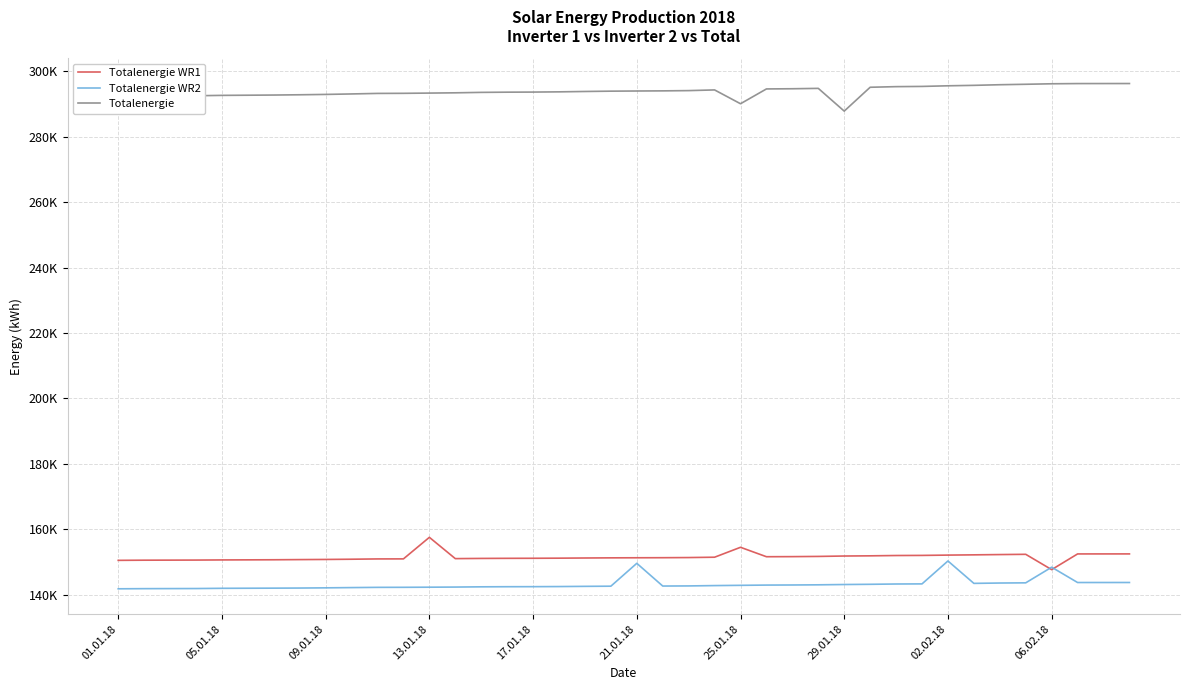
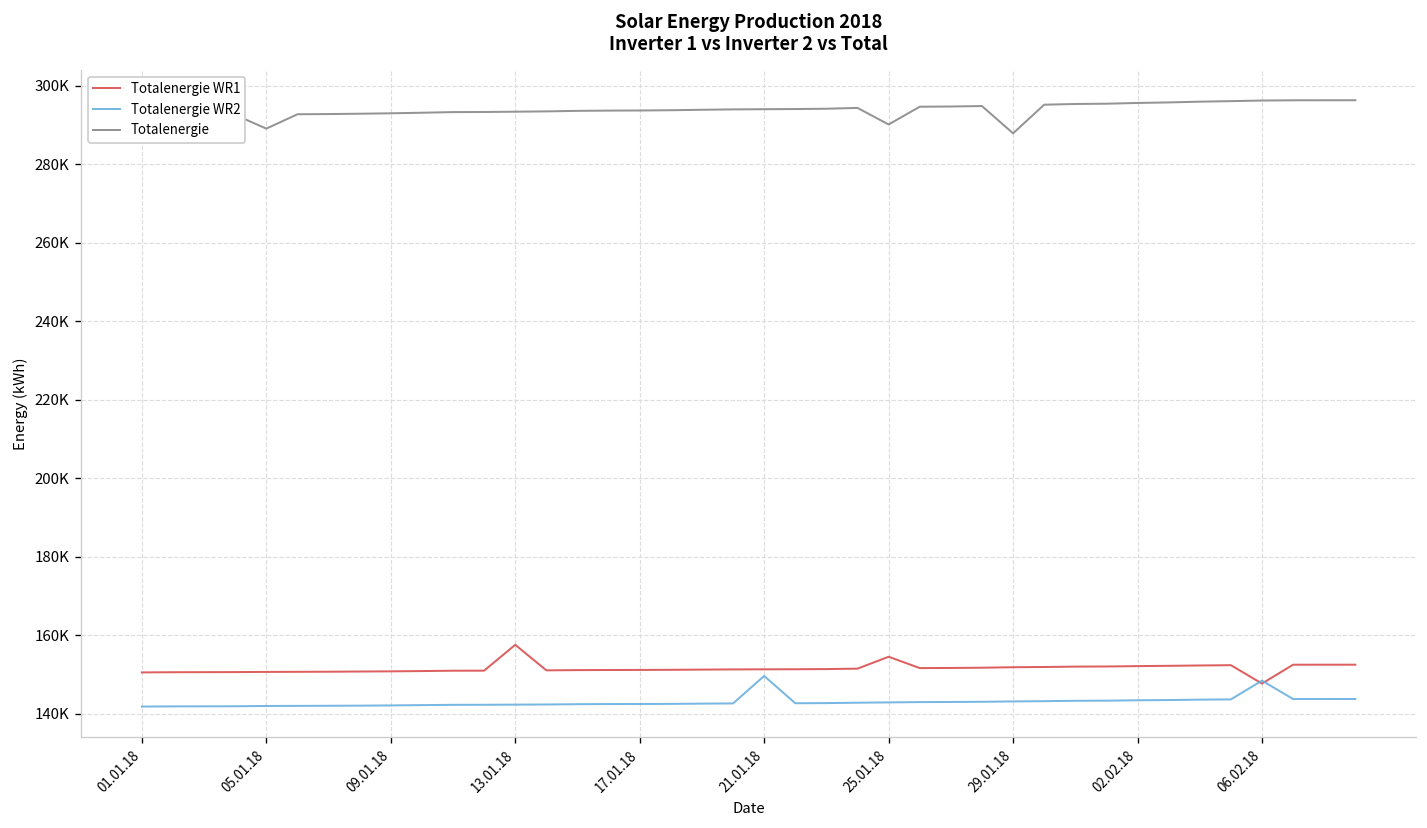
  {
    "Totalenergie WR1": {
      "01.01.18": 151000,
      "05.01.18": 151000,
      "09.01.18": 151000,
      "13.01.18": 158000,
      "17.01.18": 151000,
      "21.01.18": 151000,
      "25.01.18": 155000,
      "29.01.18": 152000,
      "02.02.18": 152000
    },
    "Totalenergie WR2": {
      "01.01.18": 142000,
      "05.01.18": 142000,
      "09.01.18": 142000,
      "13.01.18": 142000,
      "17.01.18": 142000,
      "21.01.18": 150000,
      "25.01.18": 143000,
      "29.01.18": 143000,
-     "02.02.18": 150000
+     "02.02.18": 143000
    },
    "Totalenergie": {
-     "05.01.18": 293000,
+     "05.01.18": 289000,
      "09.01.18": 293000,
      "13.01.18": 293000,
      "17.01.18": 294000,
      "21.01.18": 294000,
      "25.01.18": 290000,
      "29.01.18": 288000,
      "02.02.18": 296000,
      "06.02.18": 296000
    }
  }
